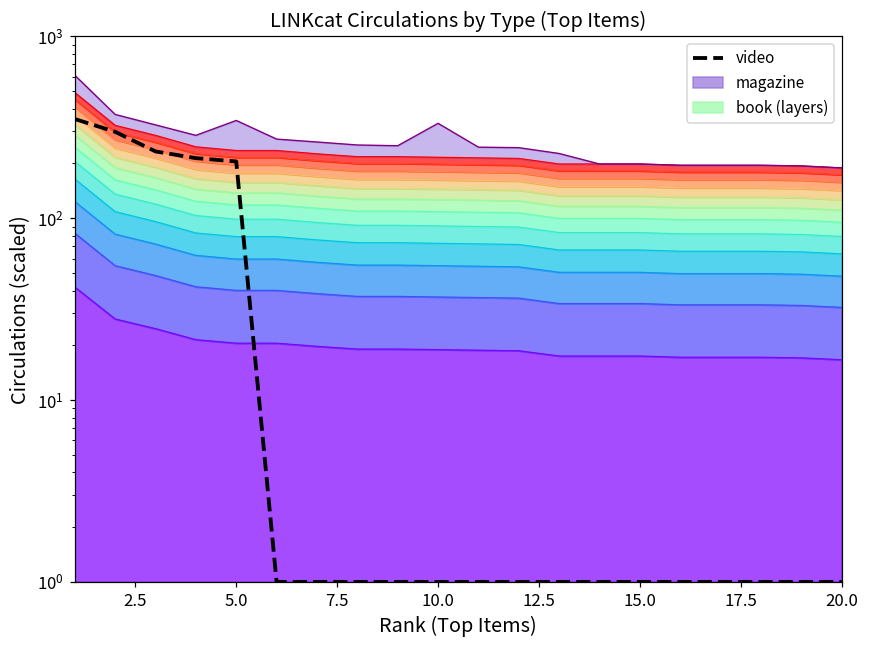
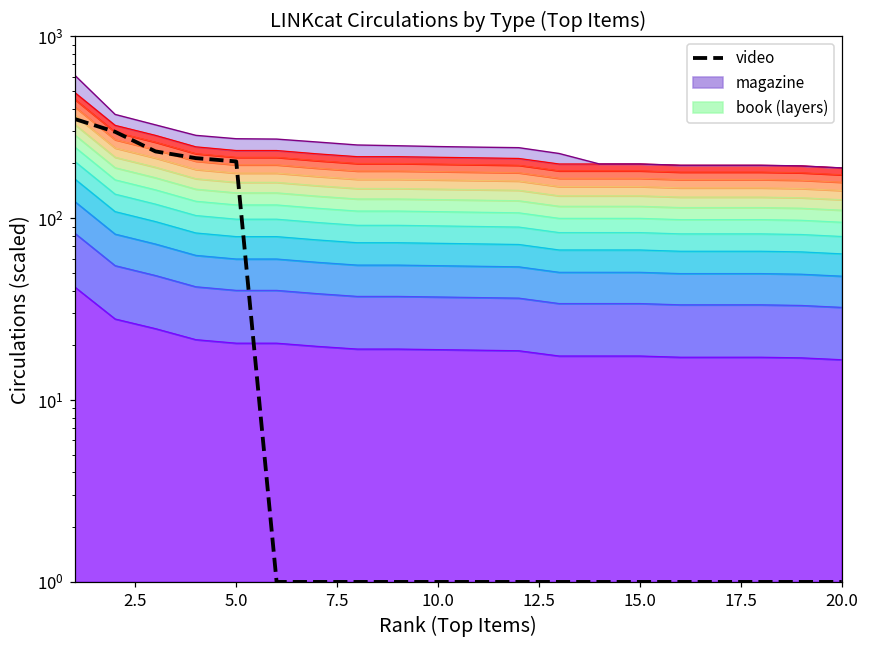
  {
    "magazine": {
-     "5.0": 110,
-     "10.0": 120
+     "5.0": 38,
+     "10.0": 31
    },
    "video": {
      "5.0": 210,
      "10.0": 1,
      "15.0": 1,
      "20.0": 1
    }
  }
